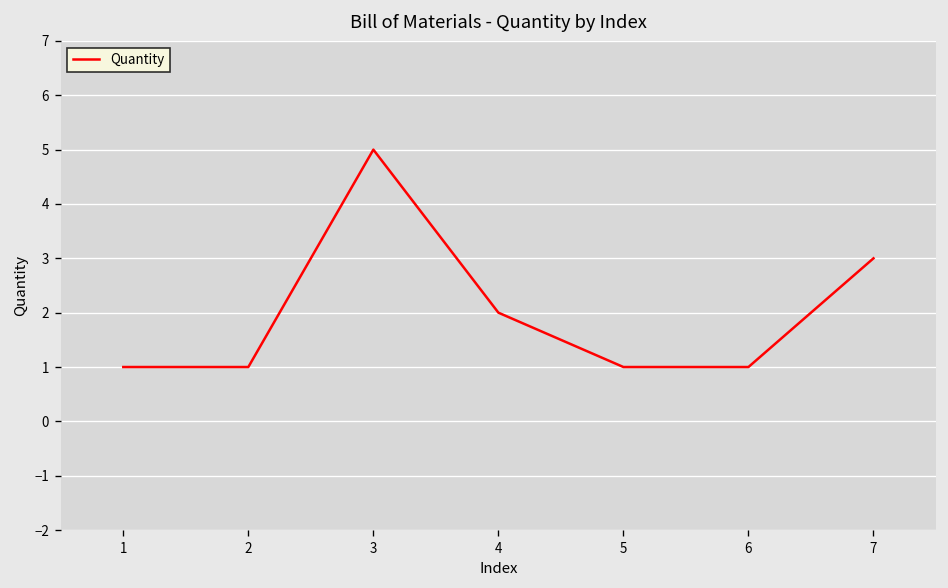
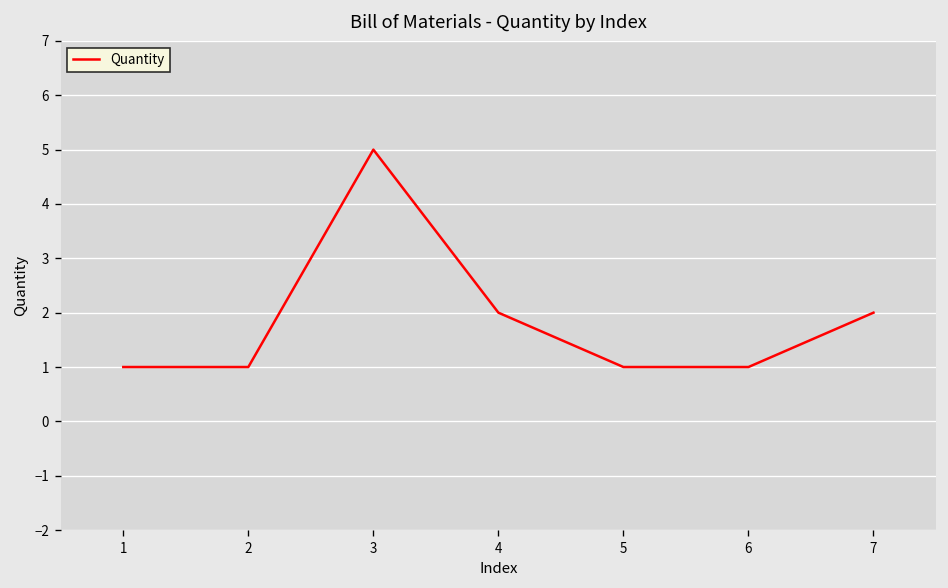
  {
    "1": 1,
    "2": 1,
    "3": 5,
    "4": 2,
    "5": 1,
    "6": 1,
-   "7": 3
+   "7": 2
  }
